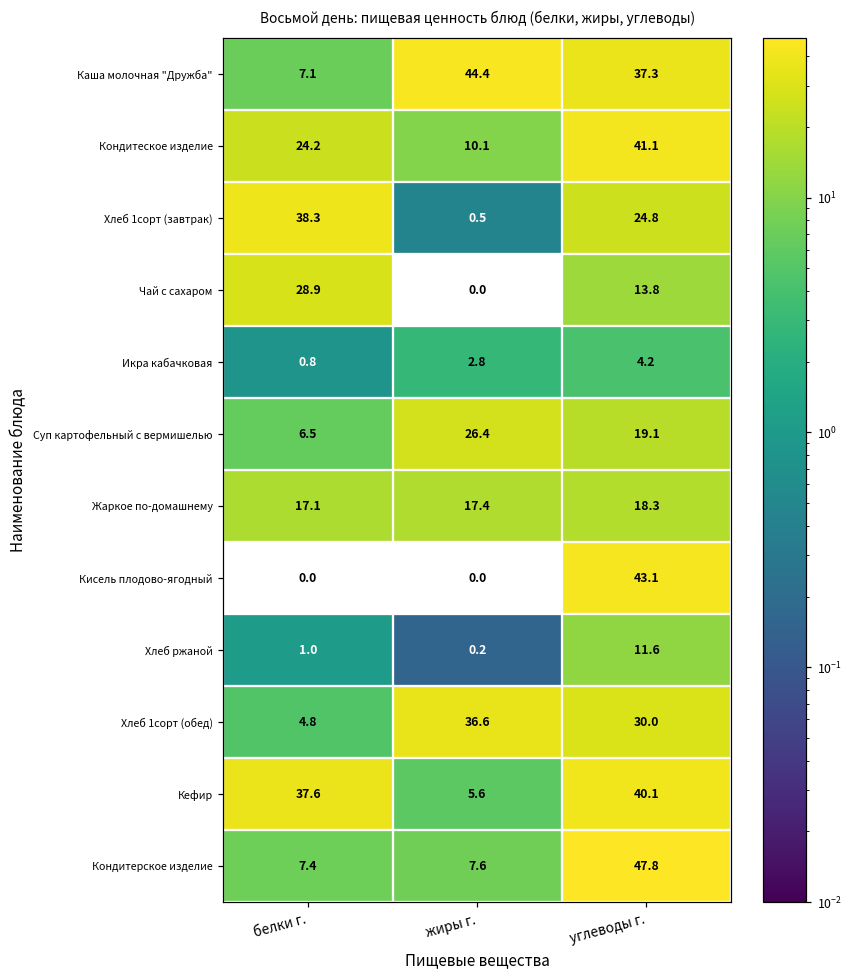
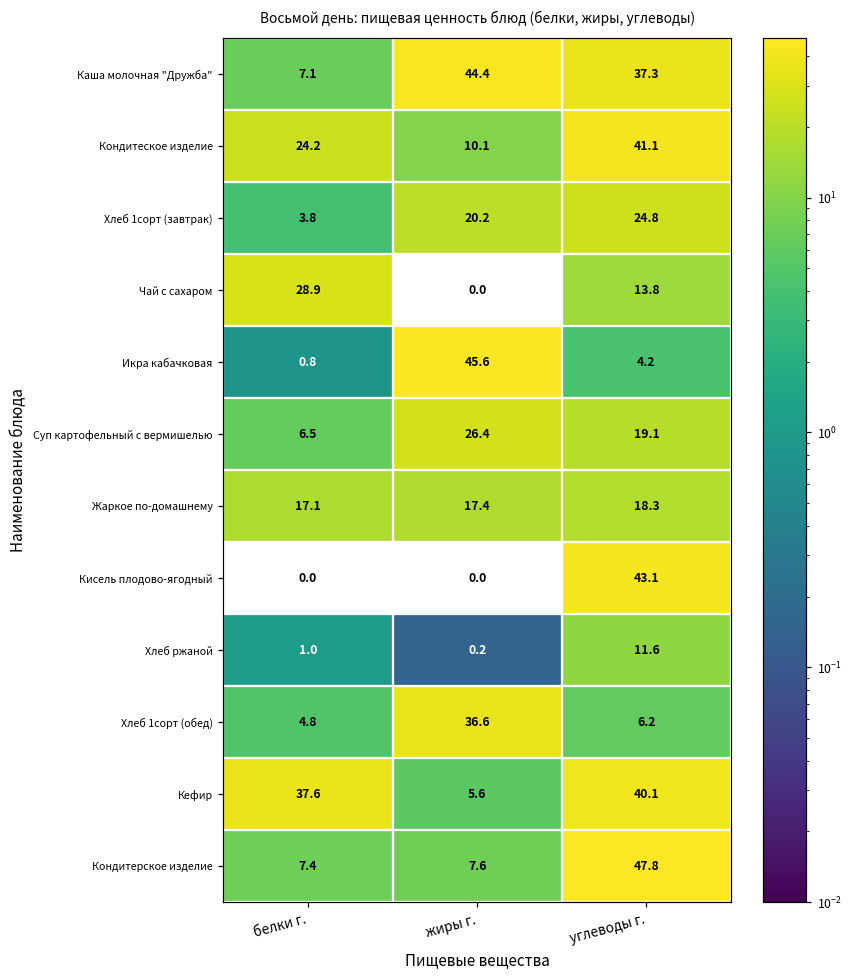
  {
    "Каша молочная \"Дружба\"": {
      "белки г.": 7.1,
      "жиры г.": 44.4,
      "углеводы г.": 37.3
    },
    "Кондитеское изделие": {
      "белки г.": 24.2,
      "жиры г.": 10.1,
      "углеводы г.": 41.1
    },
    "Хлеб 1сорт (завтрак)": {
-     "белки г.": 38.3,
-     "жиры г.": 0.5,
+     "белки г.": 3.8,
+     "жиры г.": 20.2,
      "углеводы г.": 24.8
    },
    "Чай с сахаром": {
      "белки г.": 28.9,
      "жиры г.": 0.0,
      "углеводы г.": 13.8
    },
    "Икра кабачковая": {
      "белки г.": 0.8,
-     "жиры г.": 2.8,
+     "жиры г.": 45.6,
      "углеводы г.": 4.2
    },
    "Суп картофельный с вермишелью": {
      "белки г.": 6.5,
      "жиры г.": 26.4,
      "углеводы г.": 19.1
    },
    "Жаркое по-домашнему": {
      "белки г.": 17.1,
      "жиры г.": 17.4,
      "углеводы г.": 18.3
    },
    "Кисель плодово-ягодный": {
      "белки г.": 0.0,
      "жиры г.": 0.0,
      "углеводы г.": 43.1
    },
    "Хлеб ржаной": {
      "белки г.": 1.0,
      "жиры г.": 0.2,
      "углеводы г.": 11.6
    },
    "Хлеб 1сорт (обед)": {
      "белки г.": 4.8,
      "жиры г.": 36.6,
-     "углеводы г.": 30.0
+     "углеводы г.": 6.2
    },
    "Кефир": {
      "белки г.": 37.6,
      "жиры г.": 5.6,
      "углеводы г.": 40.1
    },
    "Кондитерское изделие": {
      "белки г.": 7.4,
      "жиры г.": 7.6,
      "углеводы г.": 47.8
    }
  }
